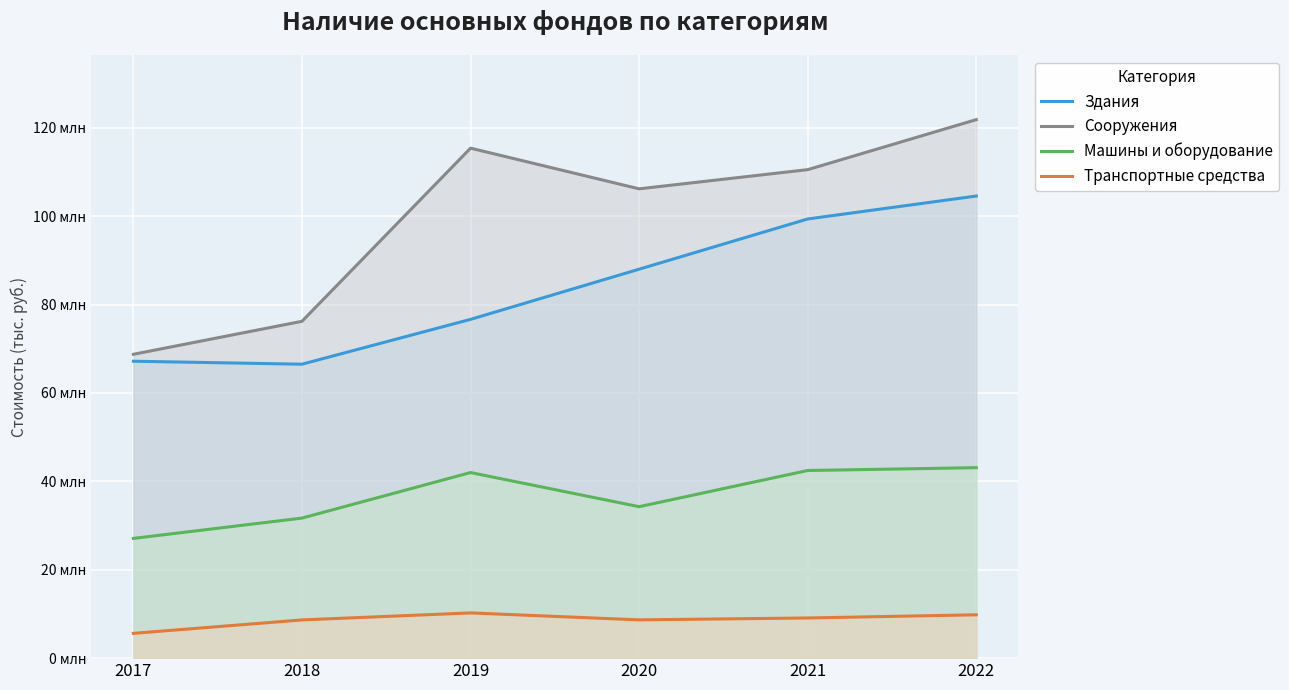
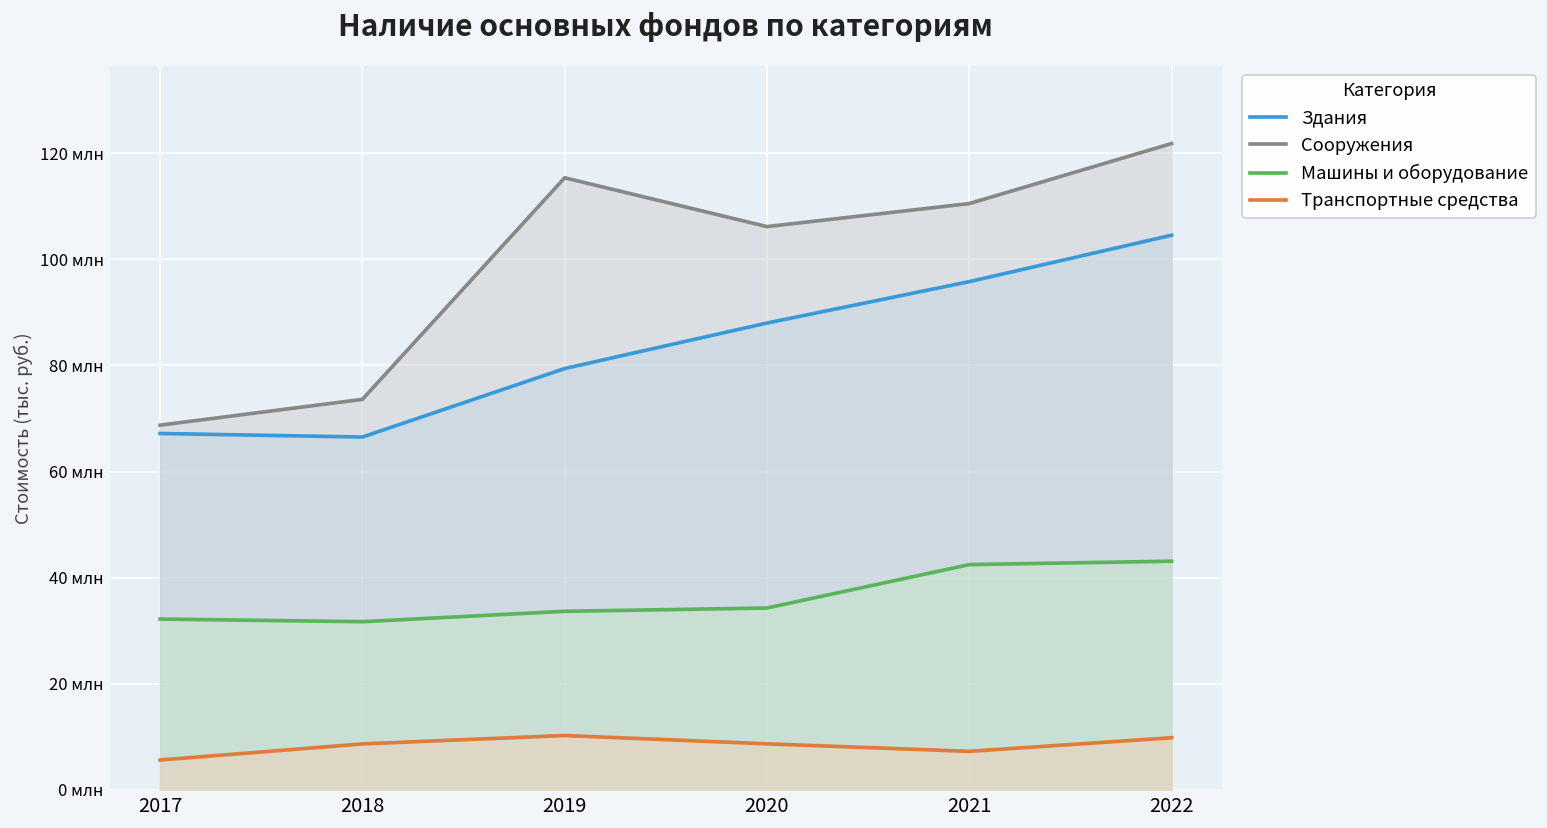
  {
    "Здания": {
      "2017": "67 млн",
      "2018": "67 млн",
-     "2019": "77 млн",
+     "2019": "79 млн",
      "2020": "88 млн",
-     "2021": "99 млн",
+     "2021": "96 млн",
      "2022": "105 млн"
    },
    "Сооружения": {
      "2017": "69 млн",
-     "2018": "76 млн",
+     "2018": "74 млн",
      "2019": "115 млн",
      "2020": "106 млн",
      "2021": "111 млн",
      "2022": "122 млн"
    },
    "Машины и оборудование": {
-     "2017": "27 млн",
+     "2017": "32 млн",
      "2018": "32 млн",
-     "2019": "42 млн",
+     "2019": "34 млн",
      "2020": "34 млн",
      "2021": "42 млн",
      "2022": "43 млн"
    },
    "Транспортные средства": {
      "2017": "6 млн",
      "2018": "9 млн",
      "2019": "10 млн",
      "2020": "9 млн",
-     "2021": "9 млн",
+     "2021": "7 млн",
      "2022": "10 млн"
    }
  }
